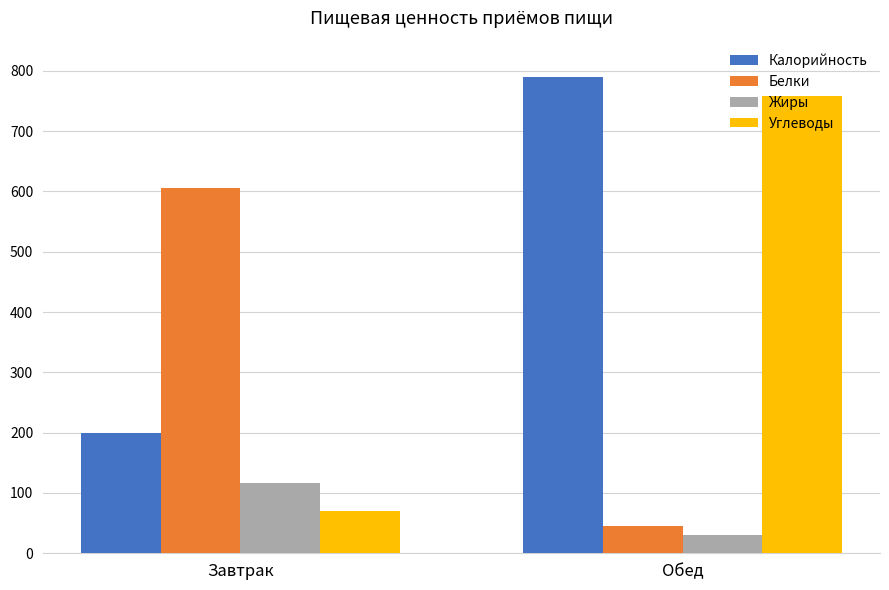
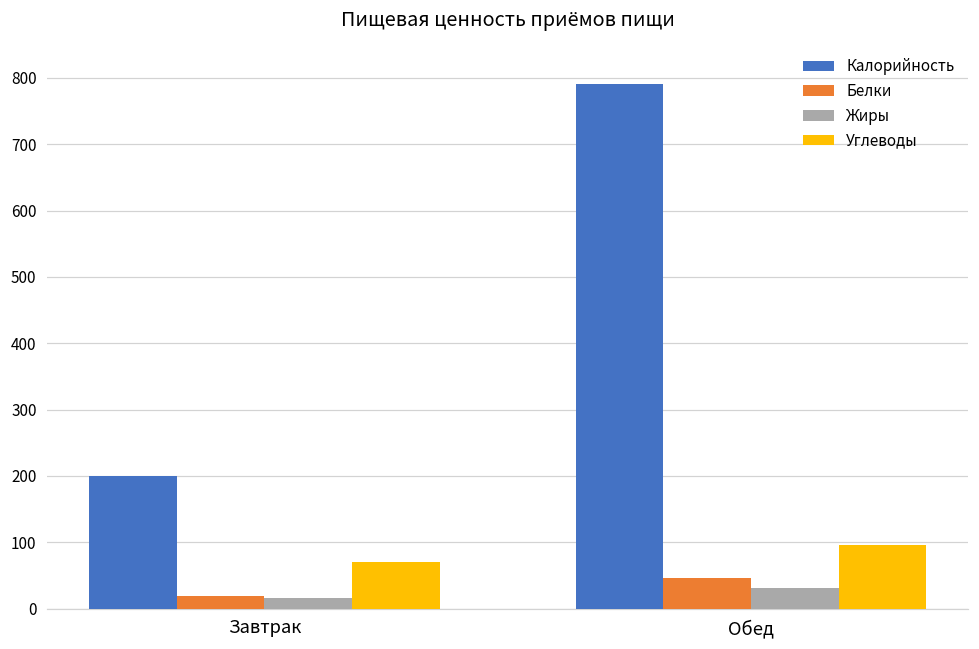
  {
    "Калорийность": {
      "Завтрак": 200,
      "Обед": 790
    },
    "Белки": {
-     "Завтрак": 610,
+     "Завтрак": 20,
      "Обед": 50
    },
    "Жиры": {
-     "Завтрак": 120,
+     "Завтрак": 20,
      "Обед": 30
    },
    "Углеводы": {
      "Завтрак": 70,
-     "Обед": 760
+     "Обед": 100
    }
  }
